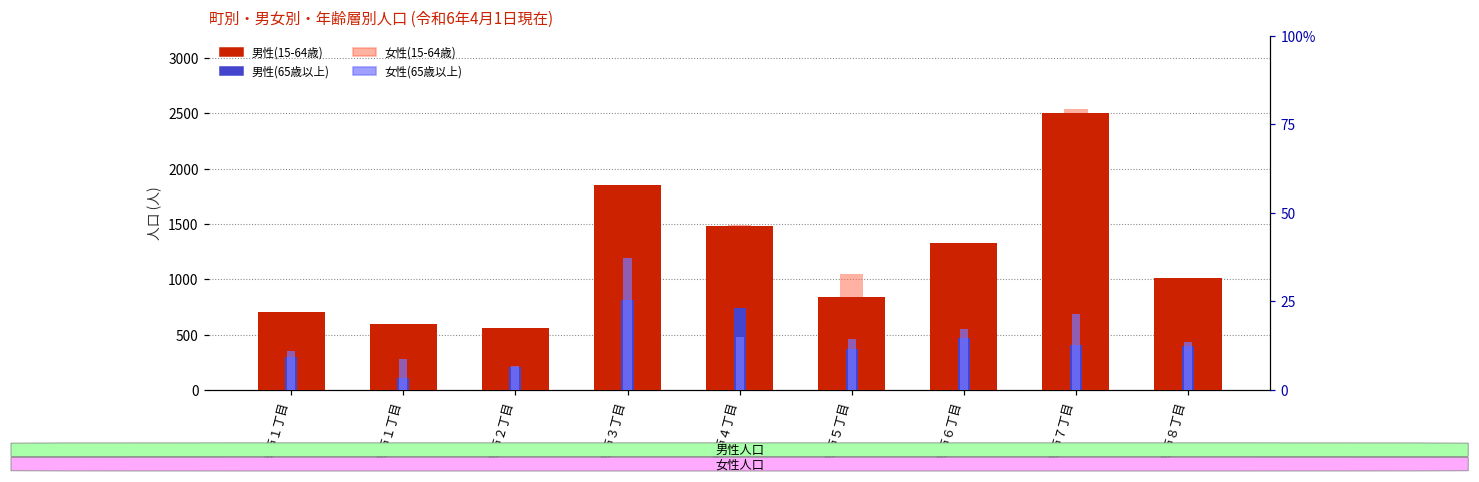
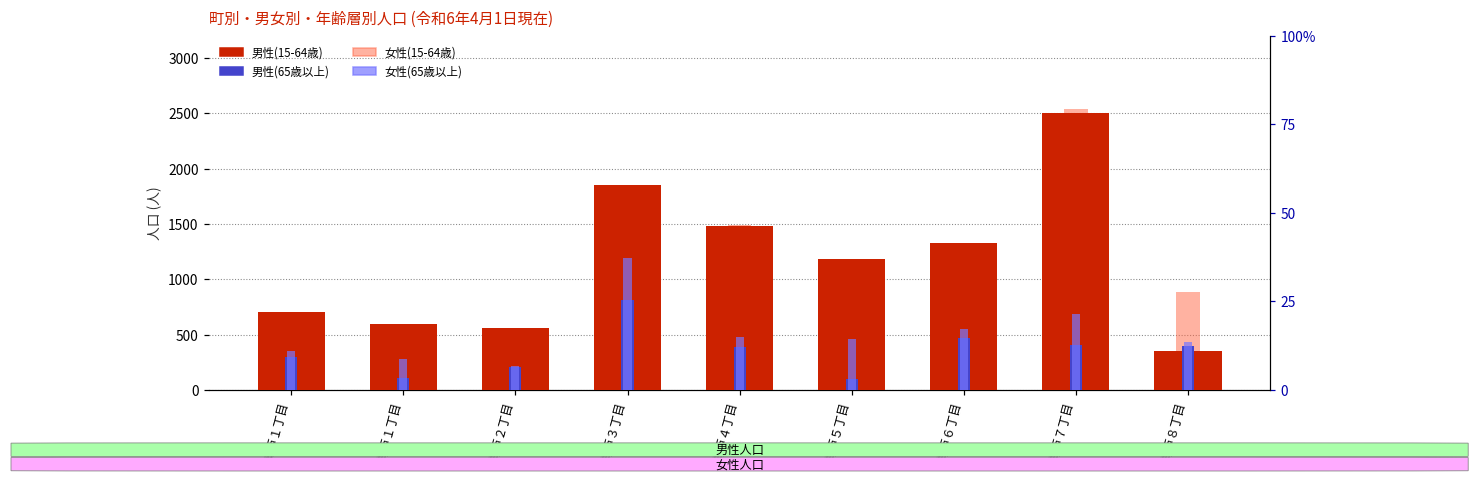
  {
    "男性(15-64歳)": {
      "奥戸１丁目": 710,
      "青戸１丁目": 600,
      "青戸２丁目": 560,
      "青戸３丁目": 1860,
      "青戸４丁目": 1490,
-     "青戸５丁目": 840,
+     "青戸５丁目": 1190,
      "青戸６丁目": 1330,
-     "青戸８丁目": 1010
+     "青戸８丁目": 350
    },
    "男性(65歳以上)": {
-     "青戸４丁目": 740,
-     "青戸５丁目": 370
+     "青戸４丁目": 390,
+     "青戸５丁目": 100
    },
    "女性(15-64歳)": {
      "青戸３丁目": 1840,
      "青戸４丁目": 1490,
      "青戸７丁目": 2540
    }
  }
